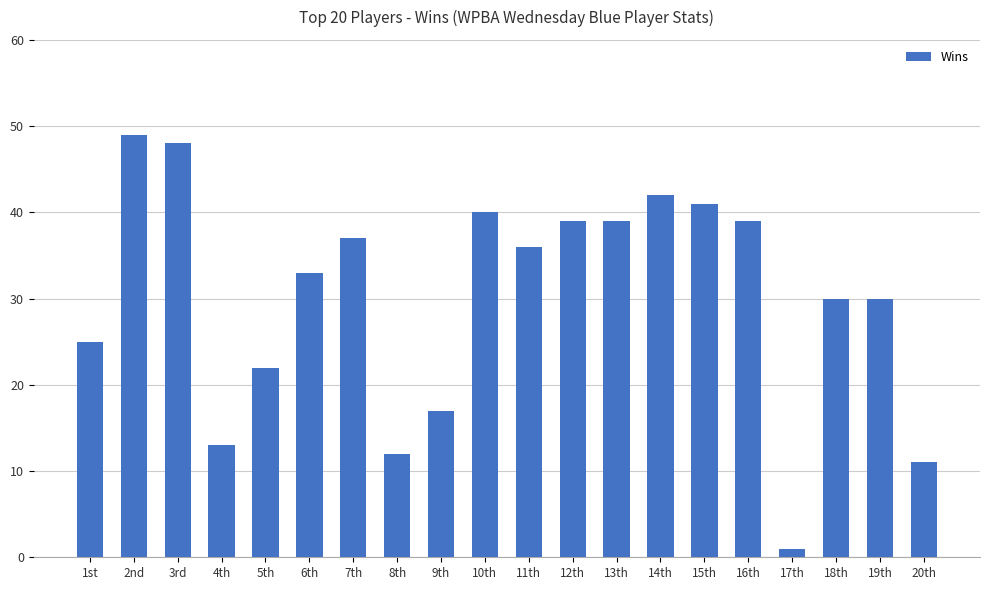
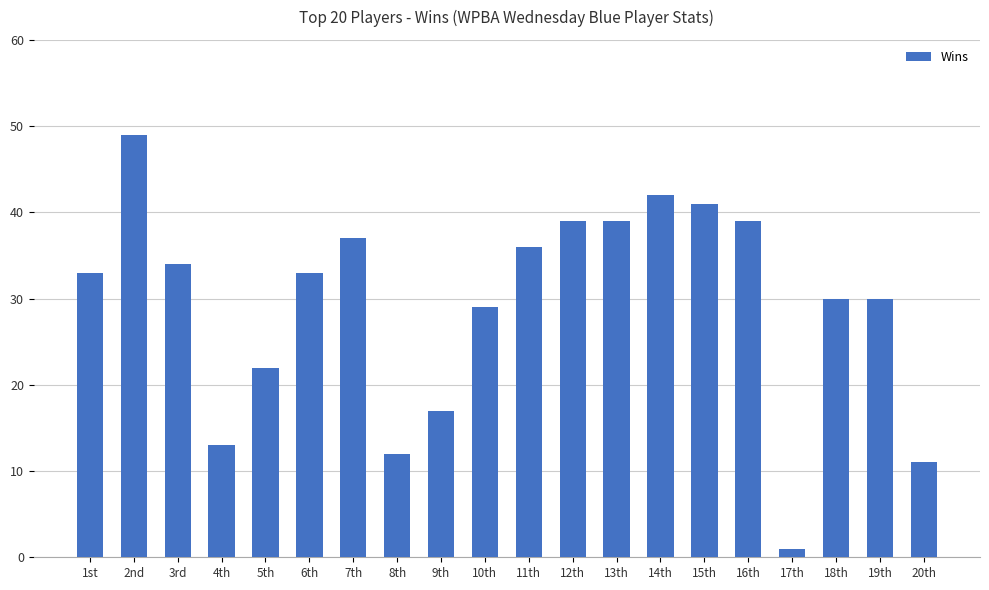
  {
-   "1st": 25,
+   "1st": 33,
    "2nd": 49,
-   "3rd": 48,
+   "3rd": 34,
    "4th": 13,
    "5th": 22,
    "6th": 33,
    "7th": 37,
    "8th": 12,
    "9th": 17,
-   "10th": 40,
+   "10th": 29,
    "11th": 36,
    "12th": 39,
    "13th": 39,
    "14th": 42,
    "15th": 41,
    "16th": 39,
    "17th": 1,
    "18th": 30,
    "19th": 30,
    "20th": 11
  }
